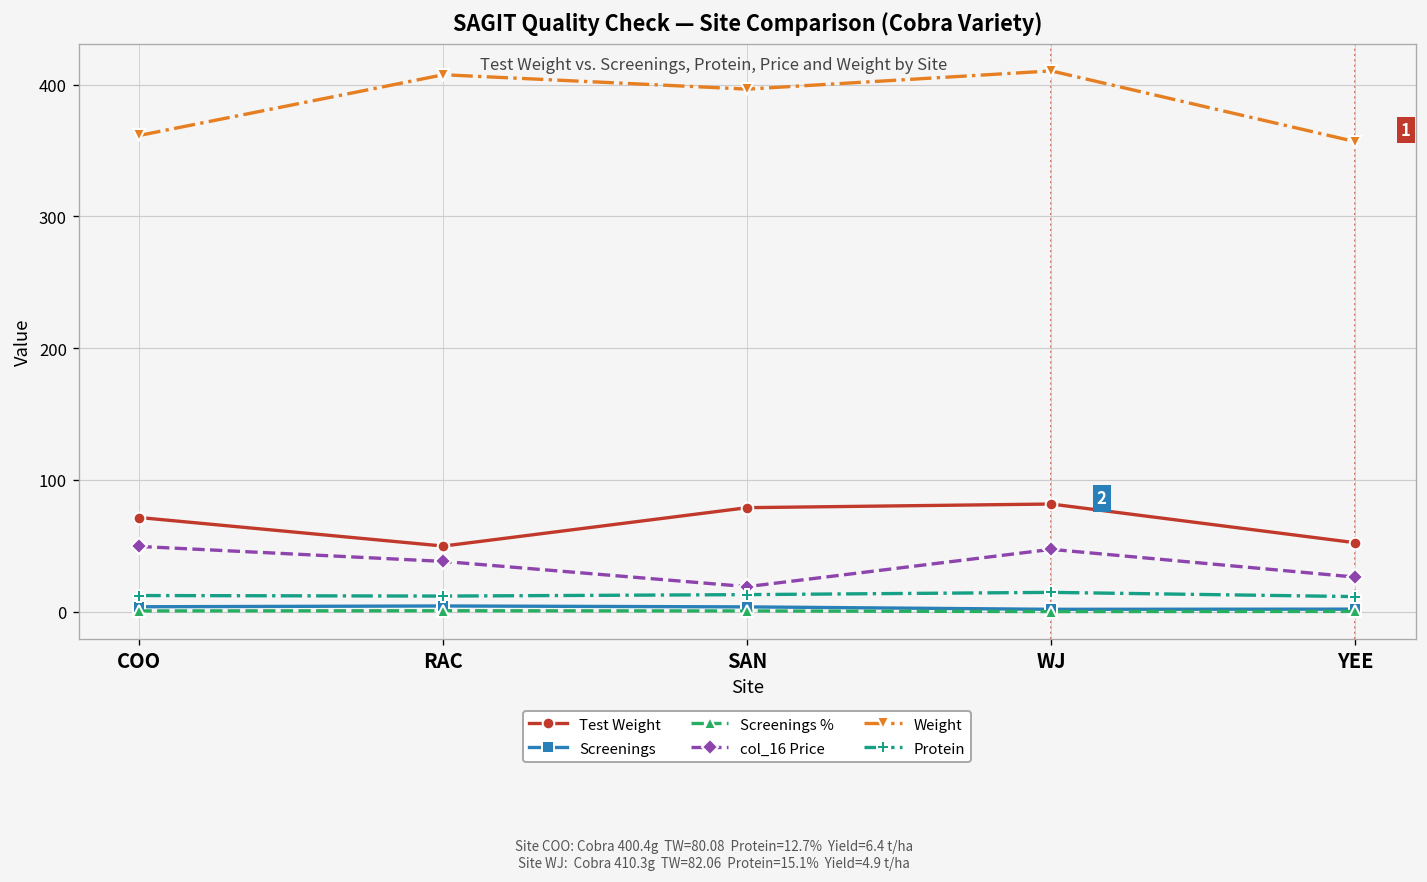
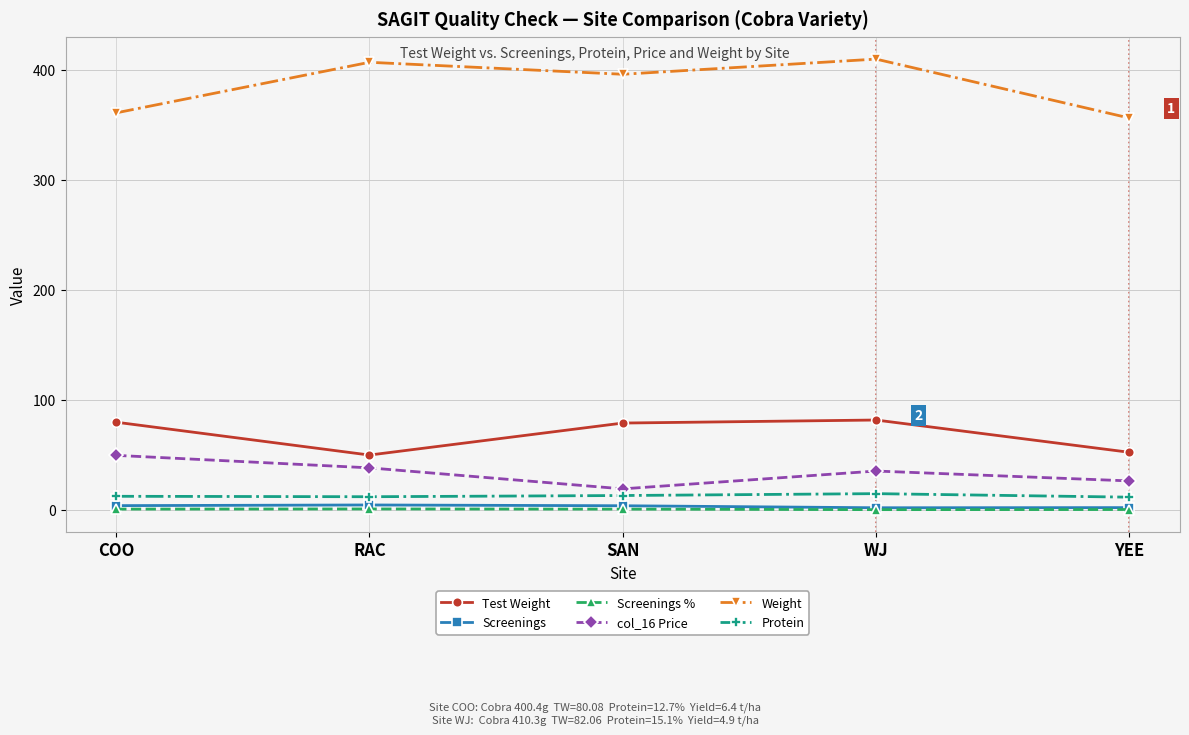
  {
    "Test Weight": {
-     "COO": 72,
+     "COO": 80,
      "RAC": 50,
      "SAN": 79,
      "WJ": 82,
      "YEE": 53
    },
    "Screenings": {
      "COO": 4,
      "RAC": 5,
      "SAN": 4
    },
    "col_16 Price": {
      "COO": 50,
      "RAC": 39,
      "SAN": 19,
-     "WJ": 48,
+     "WJ": 36,
      "YEE": 27
    },
    "Weight": {
      "COO": 361,
      "RAC": 407,
      "SAN": 397,
      "WJ": 410,
      "YEE": 357
    }
  }
